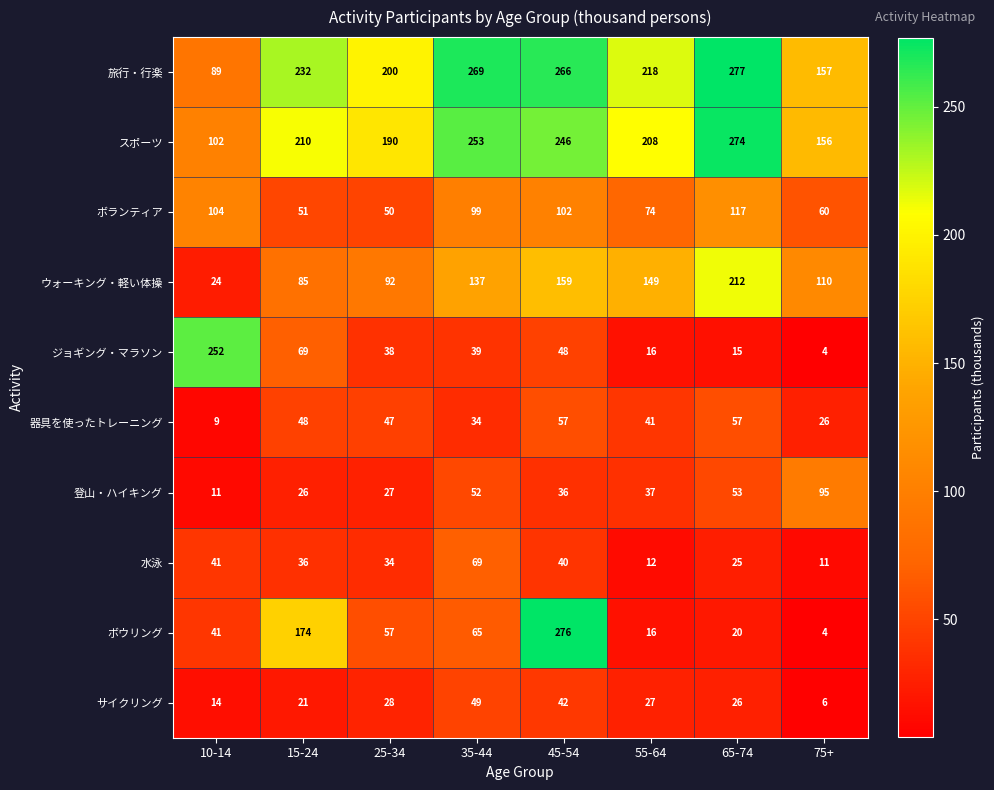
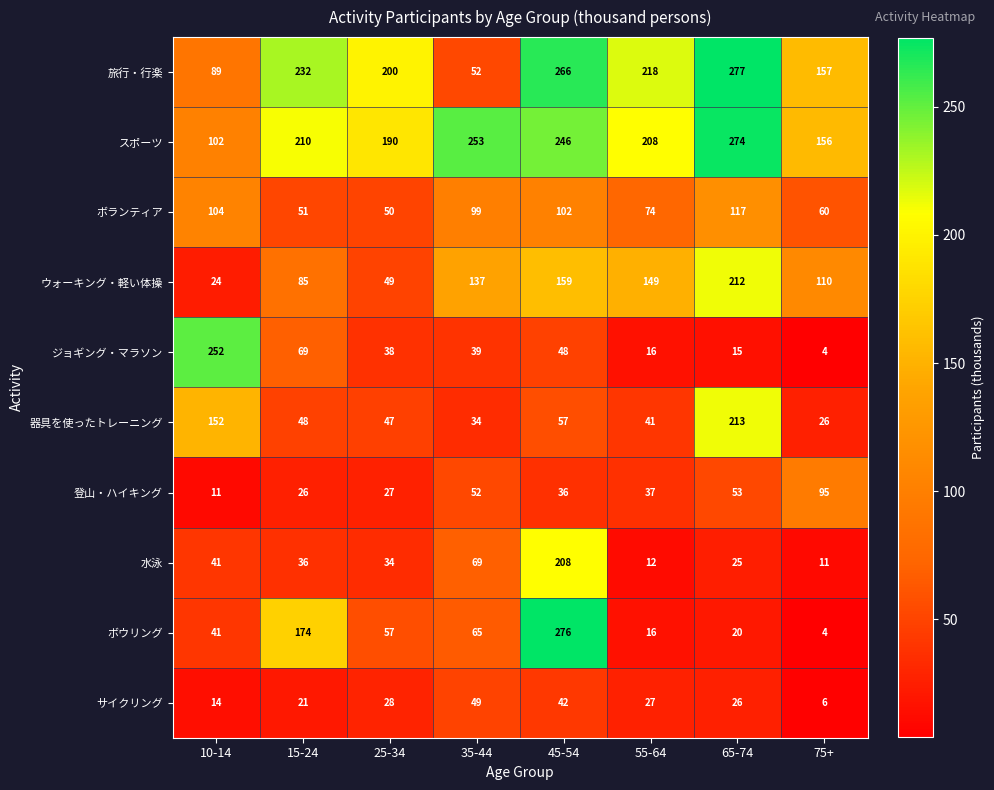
  {
    "旅行・行楽": {
      "10-14": 89,
      "15-24": 232,
      "25-34": 200,
-     "35-44": 269,
+     "35-44": 52,
      "45-54": 266,
      "55-64": 218,
      "65-74": 277,
      "75+": 157
    },
    "スポーツ": {
      "10-14": 102,
      "15-24": 210,
      "25-34": 190,
      "35-44": 253,
      "45-54": 246,
      "55-64": 208,
      "65-74": 274,
      "75+": 156
    },
    "ボランティア": {
      "10-14": 104,
      "15-24": 51,
      "25-34": 50,
      "35-44": 99,
      "45-54": 102,
      "55-64": 74,
      "65-74": 117,
      "75+": 60
    },
    "ウォーキング・軽い体操": {
      "10-14": 24,
      "15-24": 85,
-     "25-34": 92,
+     "25-34": 49,
      "35-44": 137,
      "45-54": 159,
      "55-64": 149,
      "65-74": 212,
      "75+": 110
    },
    "ジョギング・マラソン": {
      "10-14": 252,
      "15-24": 69,
      "25-34": 38,
      "35-44": 39,
      "45-54": 48,
      "55-64": 16,
      "65-74": 15,
      "75+": 4
    },
    "器具を使ったトレーニング": {
-     "10-14": 9,
+     "10-14": 152,
      "15-24": 48,
      "25-34": 47,
      "35-44": 34,
      "45-54": 57,
      "55-64": 41,
-     "65-74": 57,
+     "65-74": 213,
      "75+": 26
    },
    "登山・ハイキング": {
      "10-14": 11,
      "15-24": 26,
      "25-34": 27,
      "35-44": 52,
      "45-54": 36,
      "55-64": 37,
      "65-74": 53,
      "75+": 95
    },
    "水泳": {
      "10-14": 41,
      "15-24": 36,
      "25-34": 34,
      "35-44": 69,
-     "45-54": 40,
+     "45-54": 208,
      "55-64": 12,
      "65-74": 25,
      "75+": 11
    },
    "ボウリング": {
      "10-14": 41,
      "15-24": 174,
      "25-34": 57,
      "35-44": 65,
      "45-54": 276,
      "55-64": 16,
      "65-74": 20,
      "75+": 4
    },
    "サイクリング": {
      "10-14": 14,
      "15-24": 21,
      "25-34": 28,
      "35-44": 49,
      "45-54": 42,
      "55-64": 27,
      "65-74": 26,
      "75+": 6
    }
  }
